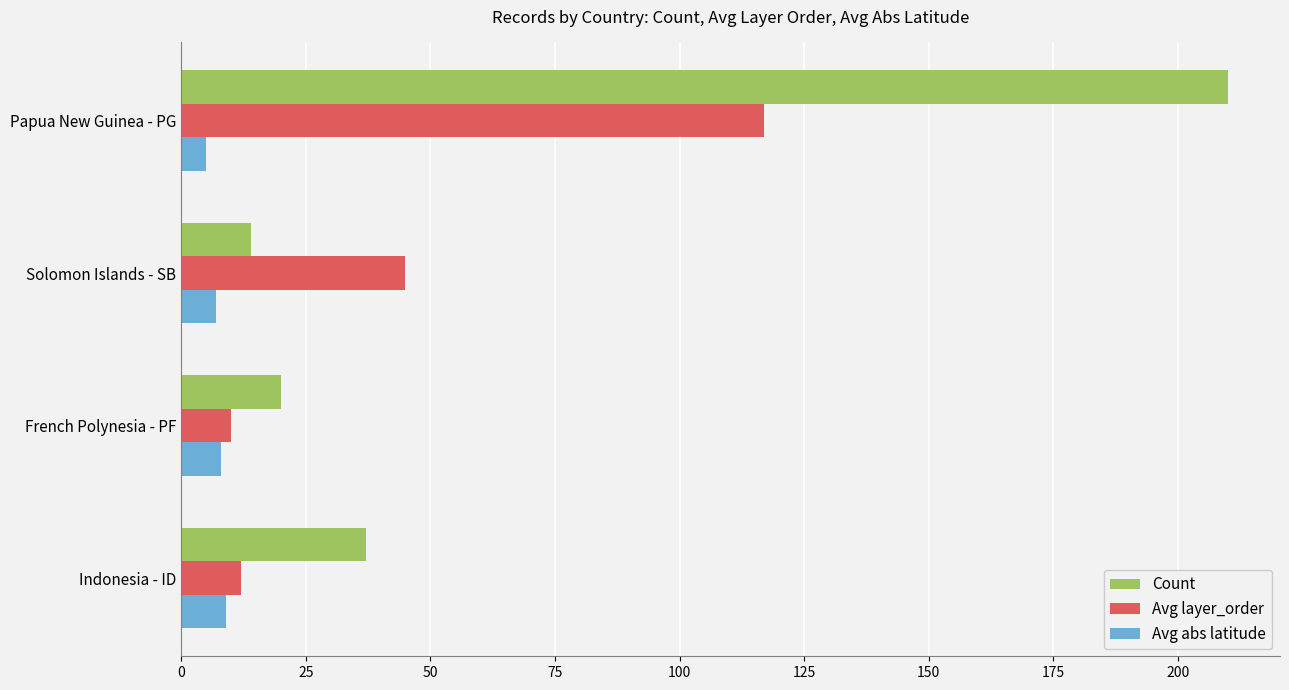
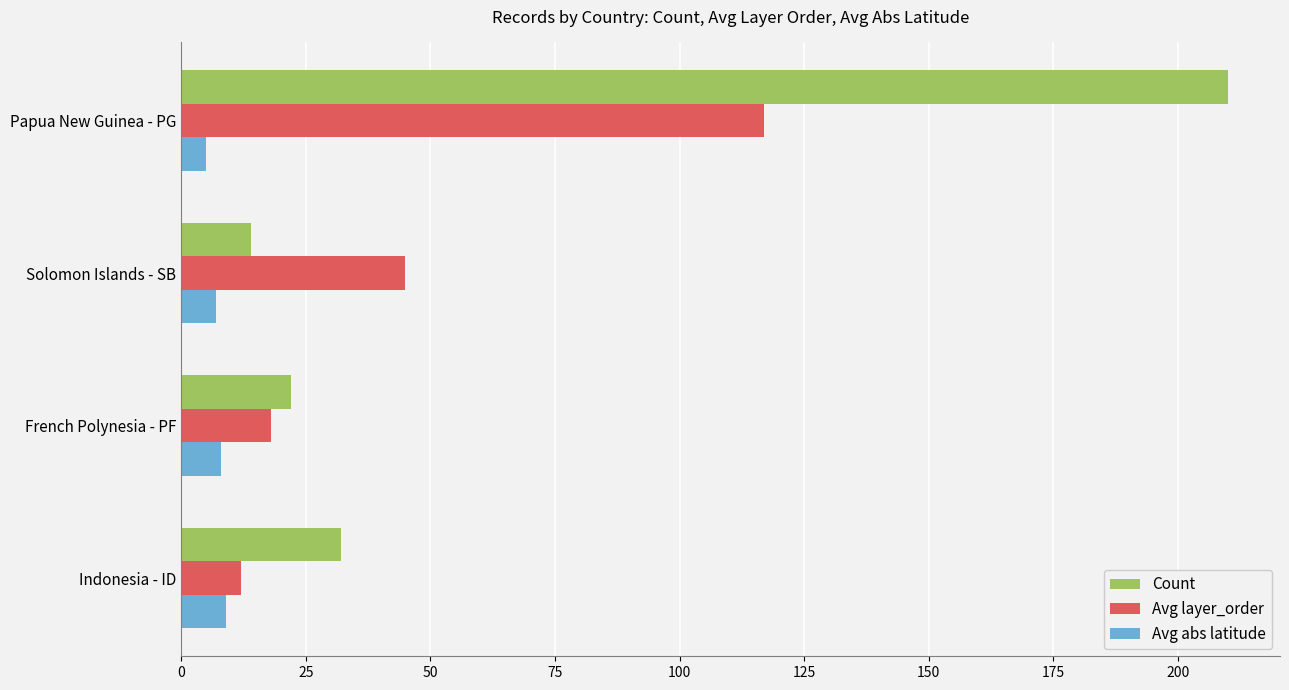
  {
    "Count": {
      "Papua New Guinea - PG": 210,
      "Solomon Islands - SB": 14,
-     "French Polynesia - PF": 20,
-     "Indonesia - ID": 37
+     "French Polynesia - PF": 22,
+     "Indonesia - ID": 32
    },
    "Avg layer_order": {
      "Papua New Guinea - PG": 117,
      "Solomon Islands - SB": 45,
-     "French Polynesia - PF": 10,
+     "French Polynesia - PF": 18,
      "Indonesia - ID": 12
    },
    "Avg abs latitude": {
      "Papua New Guinea - PG": 5,
      "Solomon Islands - SB": 7,
      "French Polynesia - PF": 8,
      "Indonesia - ID": 9
    }
  }
